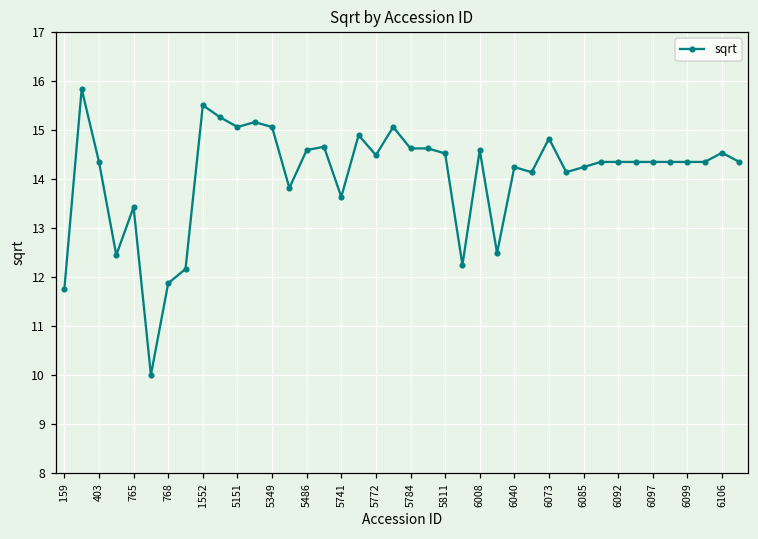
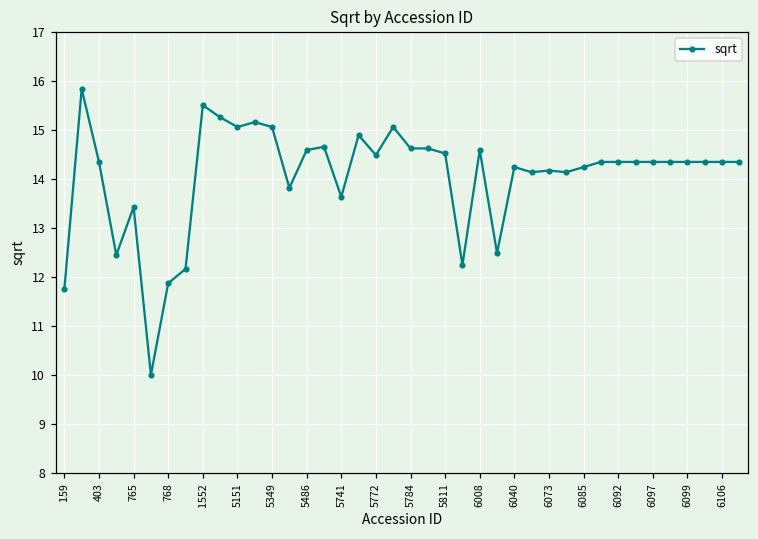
  {
    "159": 11.8,
    "403": 14.4,
    "765": 13.4,
    "768": 11.9,
    "1552": 15.5,
    "5151": 15.1,
    "5349": 15.1,
    "5486": 14.6,
    "5741": 13.6,
    "5772": 14.5,
    "5784": 14.6,
    "5811": 14.5,
    "6008": 14.6,
    "6040": 14.2,
-   "6073": 14.8,
+   "6073": 14.2,
    "6085": 14.2,
    "6092": 14.4,
    "6097": 14.4,
    "6099": 14.4,
-   "6106": 14.5
+   "6106": 14.4
  }
